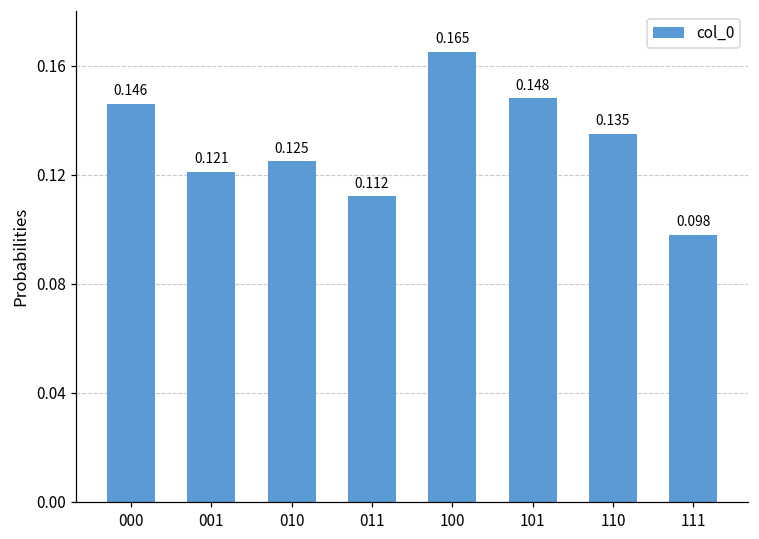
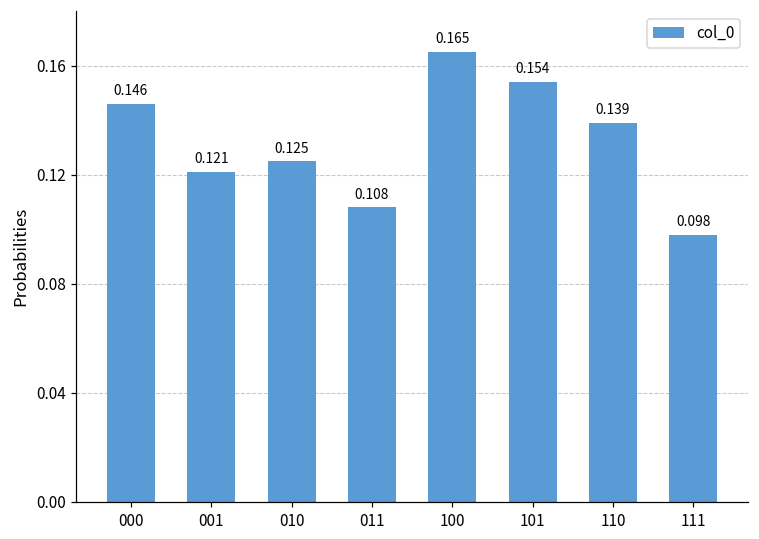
  {
    "000": 0.146,
    "001": 0.121,
    "010": 0.125,
-   "011": 0.112,
+   "011": 0.108,
    "100": 0.165,
-   "101": 0.148,
-   "110": 0.135,
+   "101": 0.154,
+   "110": 0.139,
    "111": 0.098
  }
